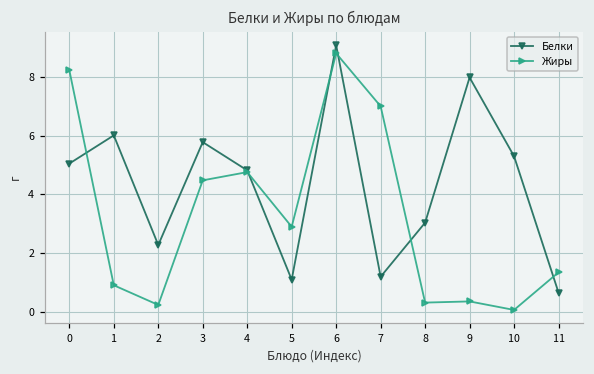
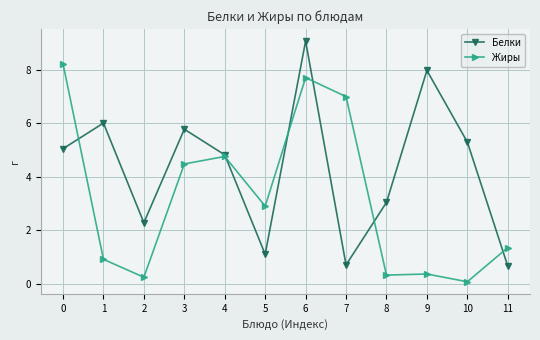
  {
    "Белки": {
      "0": 5.1,
      "1": 6.0,
      "2": 2.3,
      "3": 5.8,
      "5": 1.1,
      "6": 9.1,
-     "7": 1.2,
+     "7": 0.7,
      "8": 3.0,
      "9": 8.0,
      "10": 5.3,
      "11": 0.7
    },
    "Жиры": {
      "0": 8.2,
      "1": 0.9,
      "2": 0.2,
      "3": 4.5,
      "5": 2.9,
-     "6": 8.8,
+     "6": 7.7,
      "7": 7.0,
      "8": 0.3,
      "9": 0.4,
      "10": 0.1,
      "11": 1.4
    }
  }
